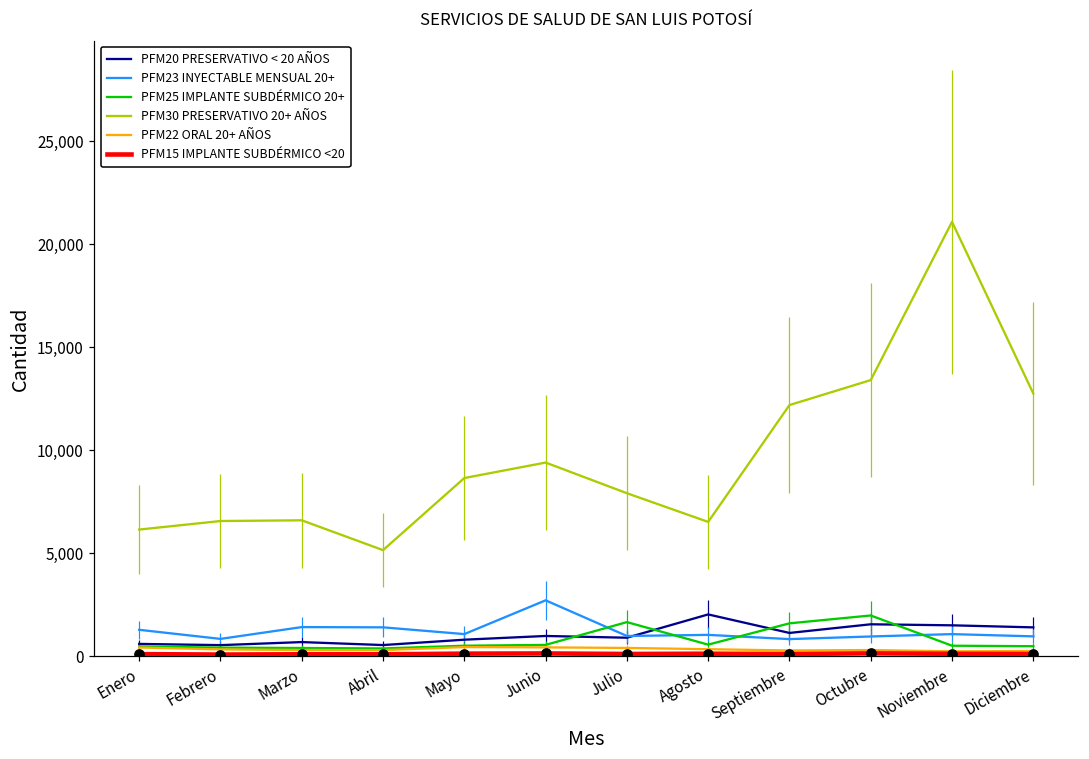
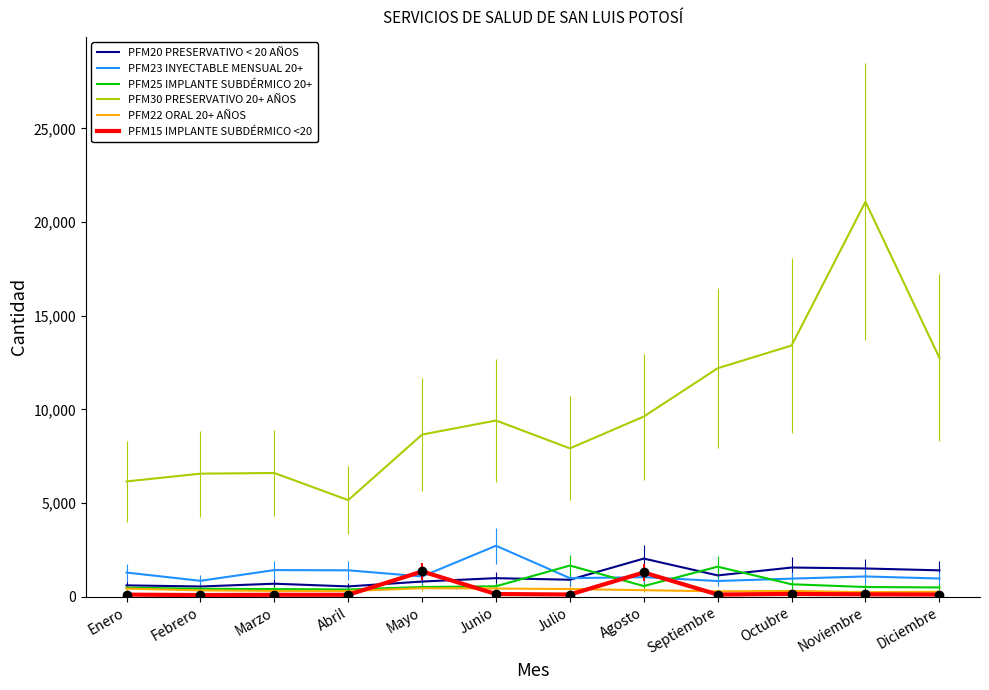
  {
    "PFM20 PRESERVATIVO < 20 AÑOS": {
      "Marzo": "700",
      "Abril": "500",
      "Mayo": "800",
      "Junio": "1,000",
      "Agosto": "2,000",
      "Septiembre": "1,100",
      "Octubre": "1,600",
      "Noviembre": "1,500",
      "Diciembre": "1,400"
    },
    "PFM23 INYECTABLE MENSUAL 20+": {
      "Enero": "1,300",
      "Febrero": "800",
      "Marzo": "1,400",
      "Abril": "1,400",
      "Mayo": "1,100",
      "Junio": "2,700",
      "Agosto": "1,000",
      "Septiembre": "800",
      "Octubre": "1,000",
      "Noviembre": "1,100",
      "Diciembre": "1,000"
    },
    "PFM25 IMPLANTE SUBDÉRMICO 20+": {
      "Julio": "1,700",
      "Agosto": "600",
      "Septiembre": "1,600",
-     "Octubre": "2,000",
+     "Octubre": "700",
      "Noviembre": "500",
      "Diciembre": "500"
    },
    "PFM30 PRESERVATIVO 20+ AÑOS": {
      "Enero": "6,200",
      "Febrero": "6,600",
      "Marzo": "6,600",
      "Abril": "5,200",
      "Mayo": "8,700",
      "Junio": "9,400",
      "Julio": "7,900",
-     "Agosto": "6,500",
+     "Agosto": "9,600",
      "Septiembre": "12,200",
      "Octubre": "13,400",
      "Noviembre": "21,100",
      "Diciembre": "12,800"
    },
    "PFM22 ORAL 20+ AÑOS": {
      "Julio": "400",
      "Agosto": "300",
      "Septiembre": "300",
      "Octubre": "300",
      "Diciembre": "300"
    },
    "PFM15 IMPLANTE SUBDÉRMICO <20": {
      "Enero": "100",
      "Febrero": "100",
      "Marzo": "100",
      "Abril": "100",
-     "Mayo": "100",
+     "Mayo": "1,300",
      "Junio": "100",
      "Julio": "100",
-     "Agosto": "100",
+     "Agosto": "1,300",
      "Septiembre": "100",
      "Octubre": "100",
      "Diciembre": "100"
    }
  }
